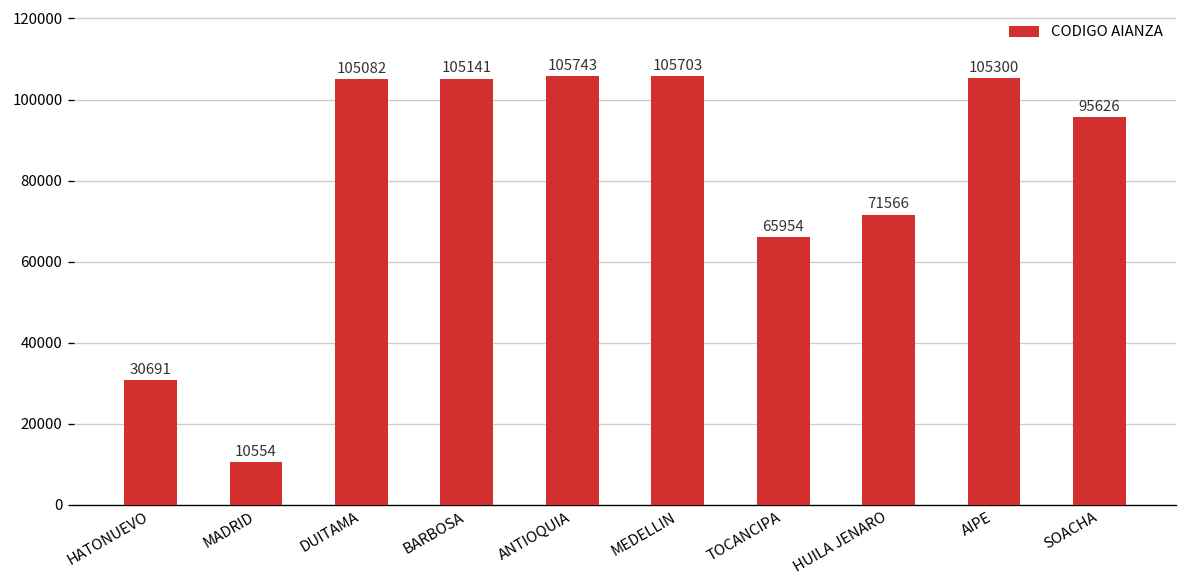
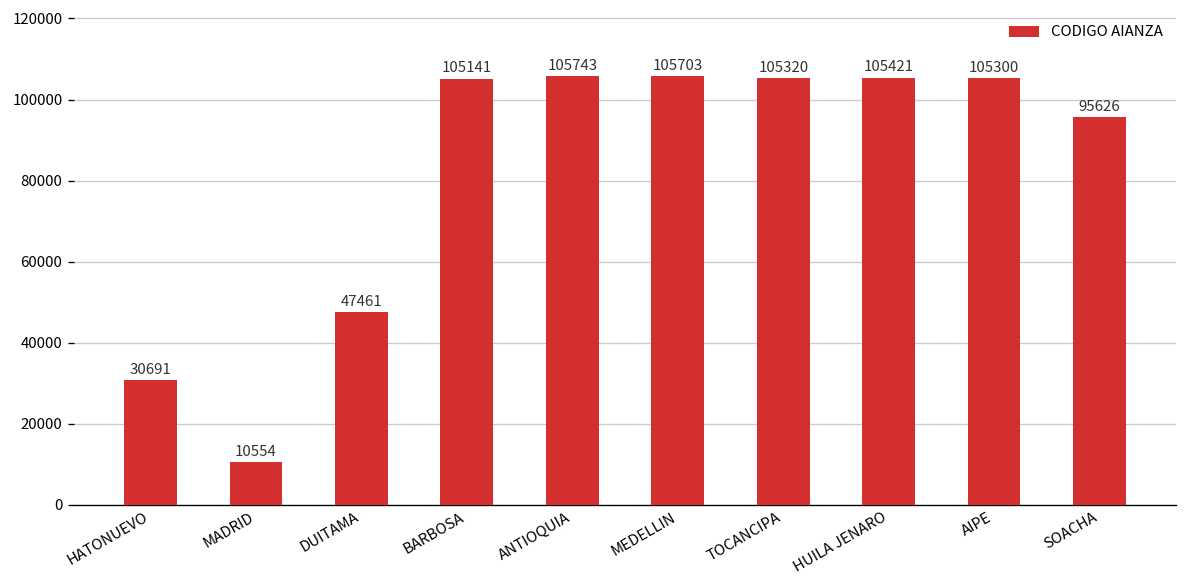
  {
    "HATONUEVO": 30691,
    "MADRID": 10554,
-   "DUITAMA": 105082,
+   "DUITAMA": 47461,
    "BARBOSA": 105141,
    "ANTIOQUIA": 105743,
    "MEDELLIN": 105703,
-   "TOCANCIPA": 65954,
-   "HUILA JENARO": 71566,
+   "TOCANCIPA": 105320,
+   "HUILA JENARO": 105421,
    "AIPE": 105300,
    "SOACHA": 95626
  }
